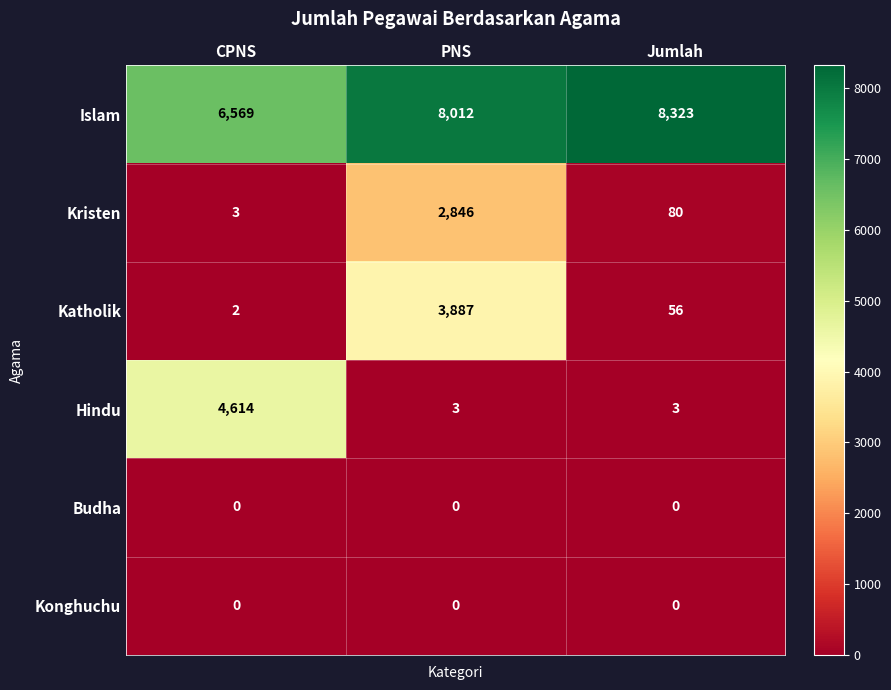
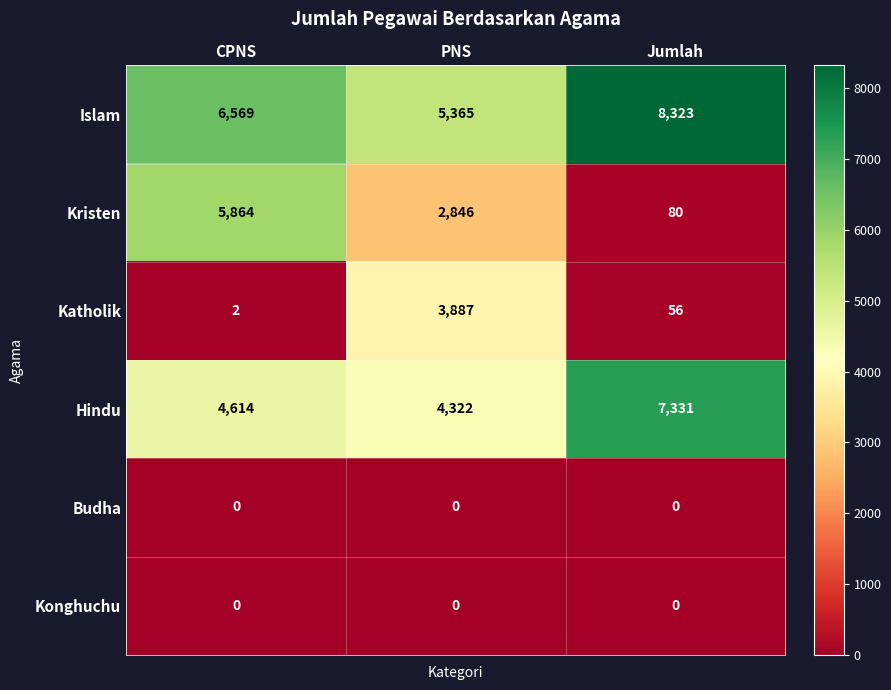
  {
    "Islam": {
      "CPNS": "6,569",
-     "PNS": "8,012",
+     "PNS": "5,365",
      "Jumlah": "8,323"
    },
    "Kristen": {
-     "CPNS": "3",
+     "CPNS": "5,864",
      "PNS": "2,846",
      "Jumlah": "80"
    },
    "Katholik": {
      "CPNS": "2",
      "PNS": "3,887",
      "Jumlah": "56"
    },
    "Hindu": {
      "CPNS": "4,614",
-     "PNS": "3",
-     "Jumlah": "3"
+     "PNS": "4,322",
+     "Jumlah": "7,331"
    },
    "Budha": {
      "CPNS": "0",
      "PNS": "0",
      "Jumlah": "0"
    },
    "Konghuchu": {
      "CPNS": "0",
      "PNS": "0",
      "Jumlah": "0"
    }
  }
